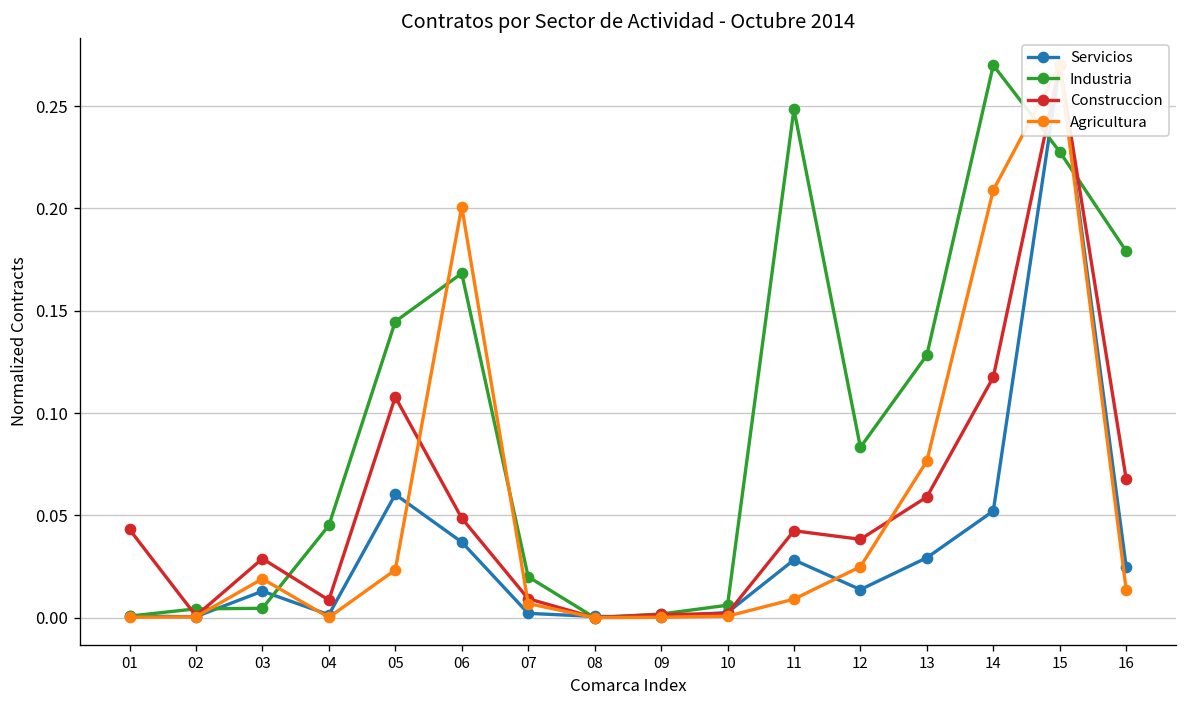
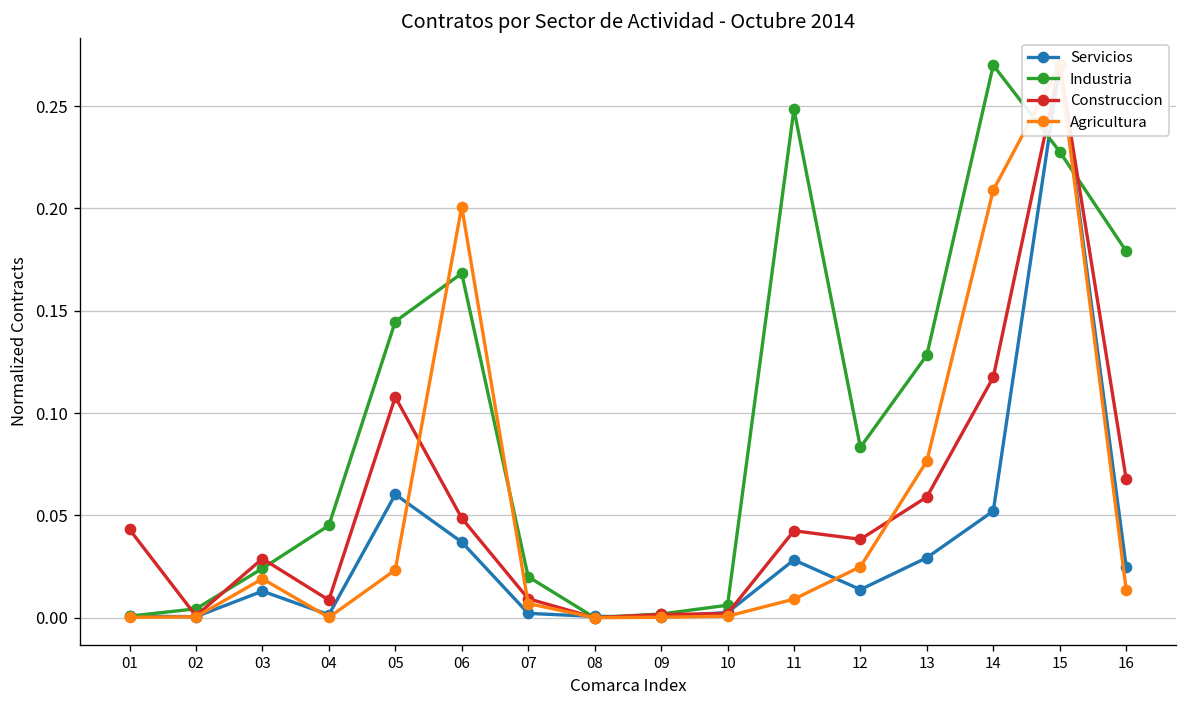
  {
    "Servicios": {
      "03": 0.013,
      "05": 0.060,
      "06": 0.037,
      "07": 0.002,
      "11": 0.028,
      "12": 0.014,
      "13": 0.029,
      "14": 0.052,
      "16": 0.025
    },
    "Industria": {
      "02": 0.004,
-     "03": 0.005,
+     "03": 0.024,
      "04": 0.045,
      "05": 0.145,
      "06": 0.168,
      "07": 0.020,
      "10": 0.006,
      "11": 0.248,
      "12": 0.083,
      "13": 0.128,
      "14": 0.270,
      "15": 0.228,
      "16": 0.179
    },
    "Construccion": {
      "01": 0.043,
      "03": 0.029,
      "04": 0.009,
      "05": 0.108,
      "06": 0.049,
      "07": 0.009,
      "11": 0.042,
      "12": 0.038,
      "13": 0.059,
      "14": 0.118,
      "16": 0.068
    },
    "Agricultura": {
      "03": 0.019,
      "05": 0.023,
      "06": 0.201,
      "07": 0.007,
      "11": 0.009,
      "12": 0.025,
      "13": 0.077,
      "14": 0.209,
      "16": 0.014
    }
  }
